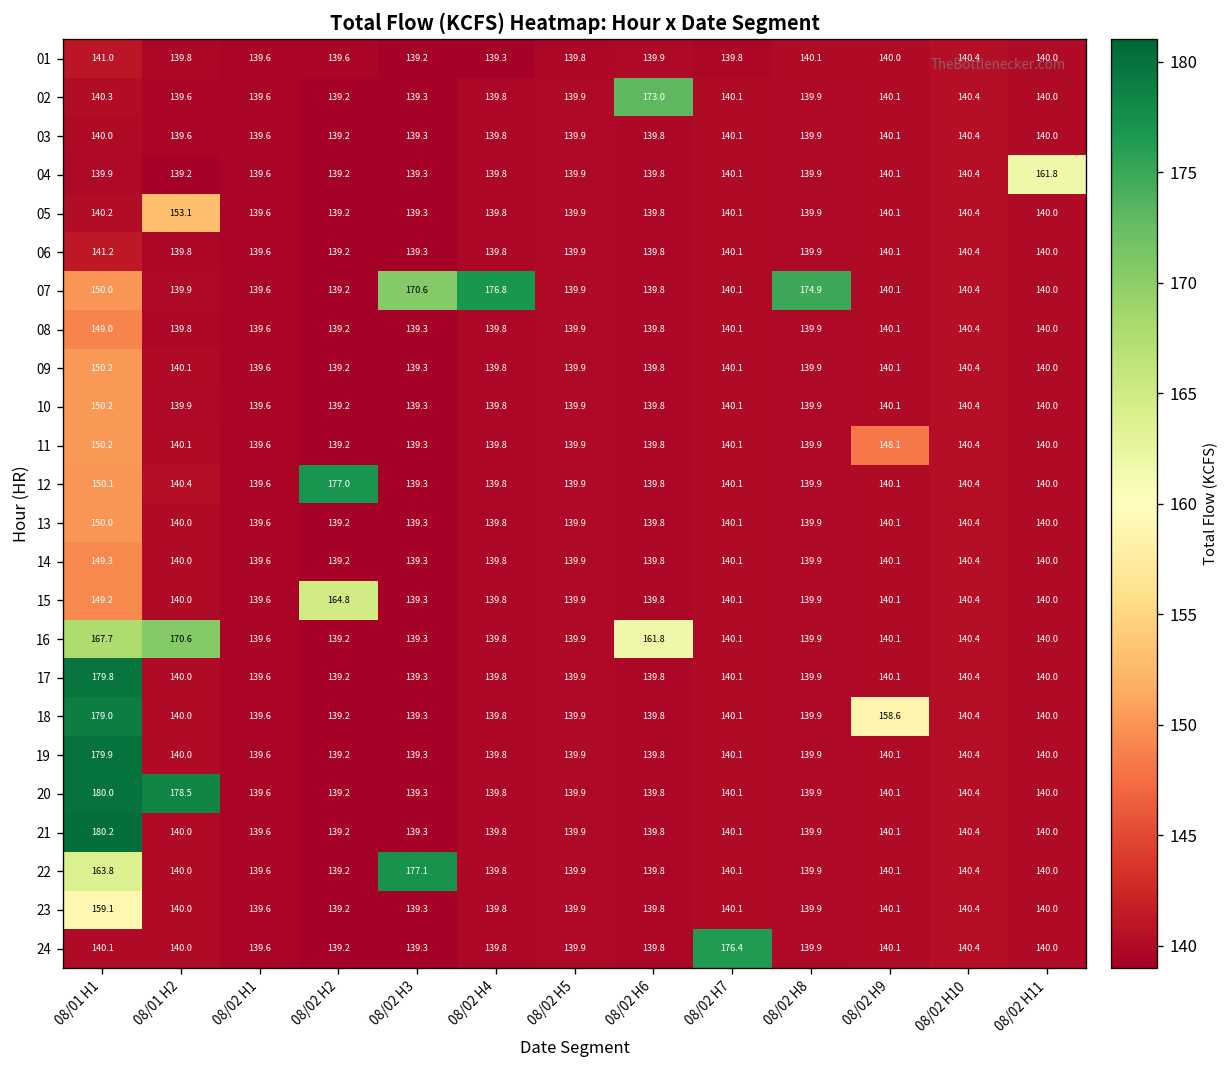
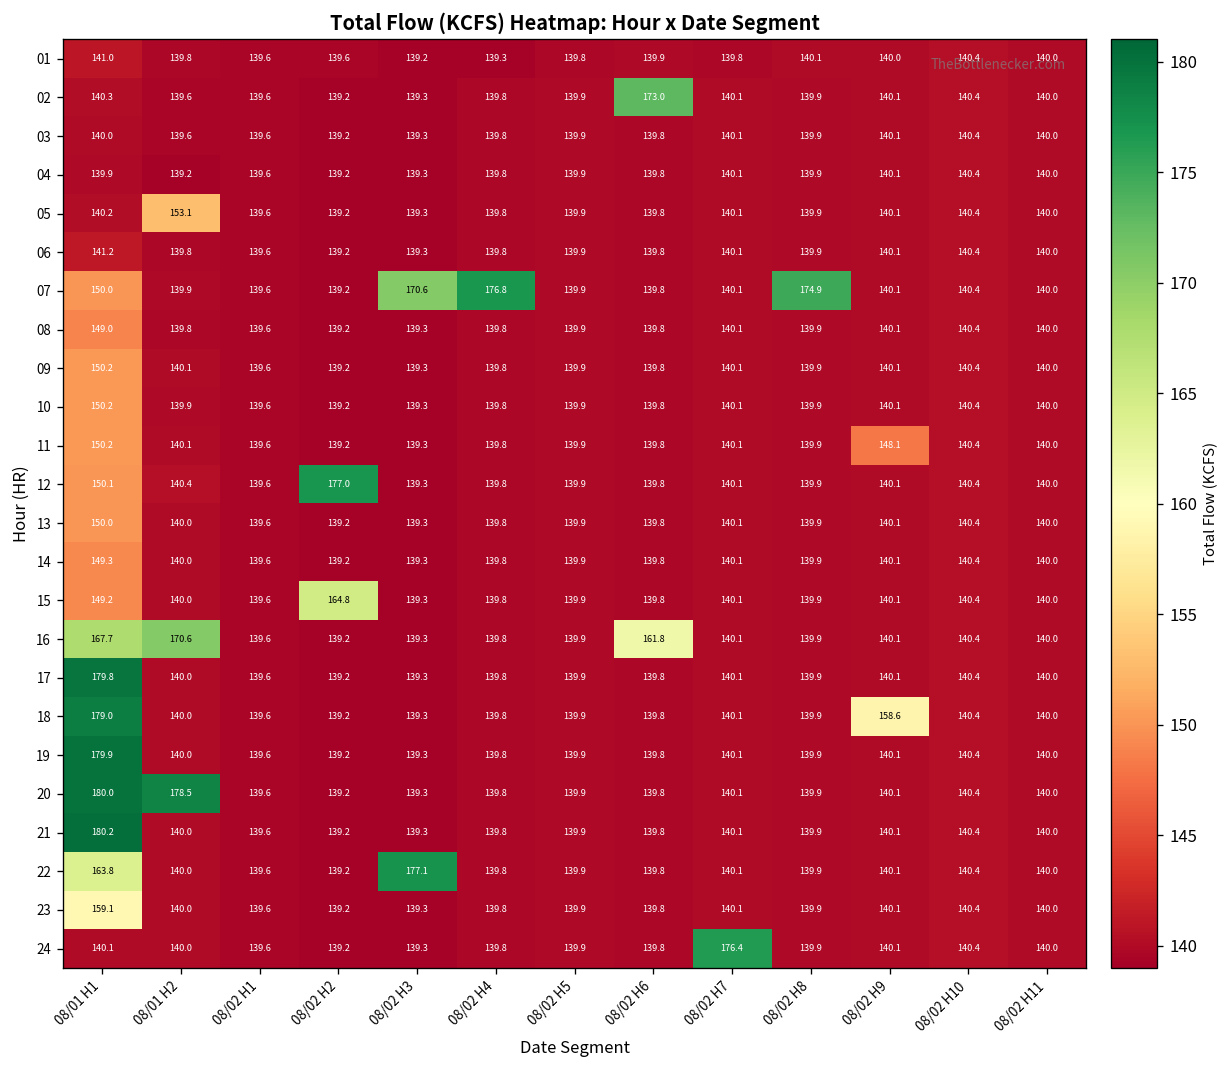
  {
    "04": {
      "08/01 H1": 139.9,
      "08/01 H2": 139.2,
      "08/02 H1": 139.6,
      "08/02 H2": 139.2,
      "08/02 H3": 139.3,
      "08/02 H4": 139.8,
      "08/02 H5": 139.9,
      "08/02 H6": 139.8,
      "08/02 H7": 140.1,
      "08/02 H8": 139.9,
      "08/02 H9": 140.1,
      "08/02 H10": 140.4,
-     "08/02 H11": 161.8
+     "08/02 H11": 140.0
    }
  }
